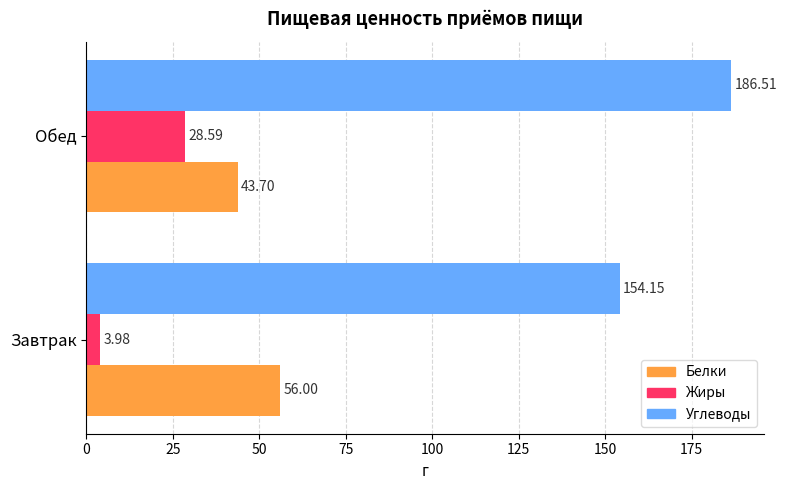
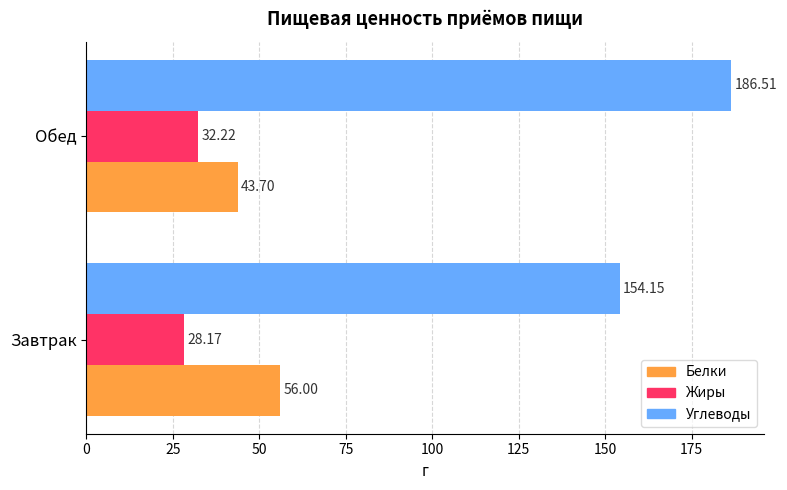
  {
    "Белки": {
      "Обед": 43.70,
      "Завтрак": 56.00
    },
    "Жиры": {
-     "Обед": 28.59,
-     "Завтрак": 3.98
+     "Обед": 32.22,
+     "Завтрак": 28.17
    },
    "Углеводы": {
      "Обед": 186.51,
      "Завтрак": 154.15
    }
  }
